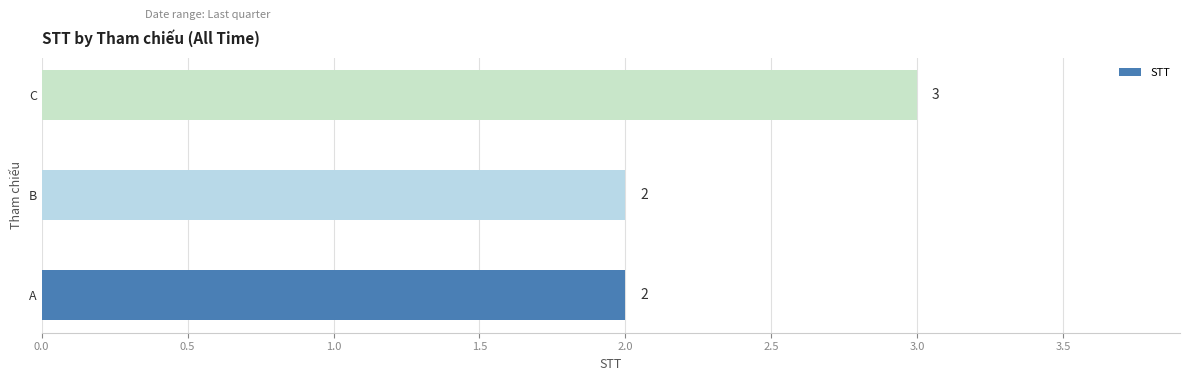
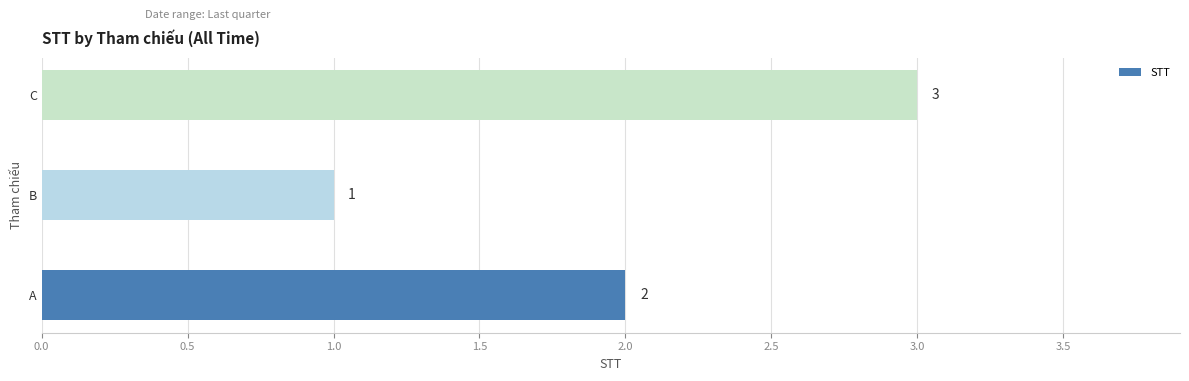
  {
    "C": 3,
-   "B": 2,
+   "B": 1,
    "A": 2
  }
